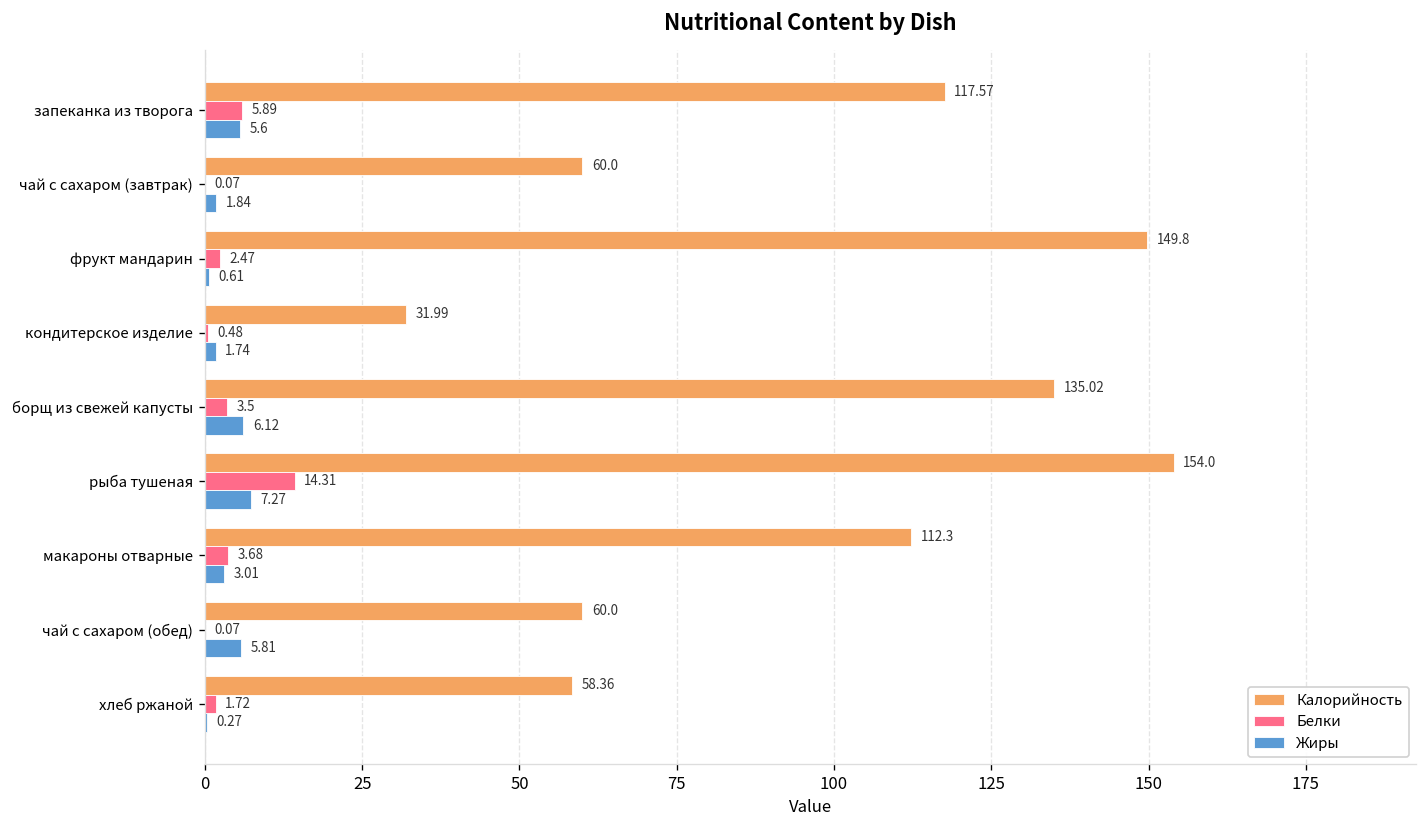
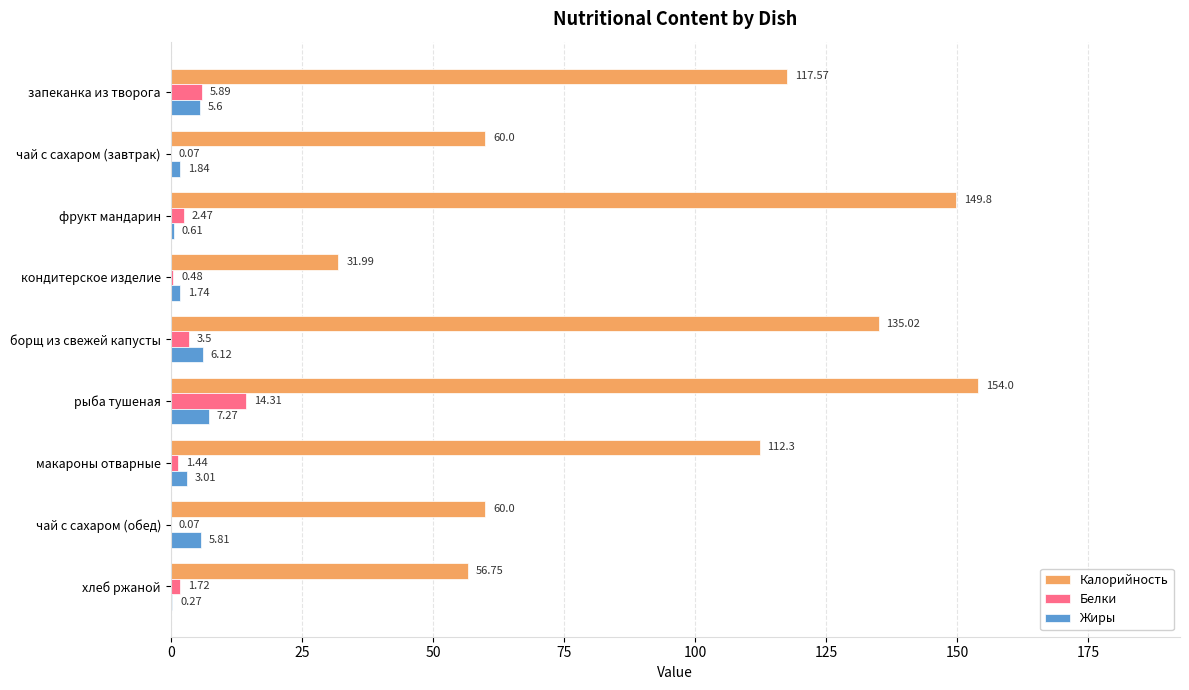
  {
    "Калорийность": {
      "запеканка из творога": 117.57,
      "чай с сахаром (завтрак)": 60.0,
      "фрукт мандарин": 149.8,
      "кондитерское изделие": 31.99,
      "борщ из свежей капусты": 135.02,
      "рыба тушеная": 154.0,
      "макароны отварные": 112.3,
      "чай с сахаром (обед)": 60.0,
-     "хлеб ржаной": 58.36
+     "хлеб ржаной": 56.75
    },
    "Белки": {
      "запеканка из творога": 5.89,
      "чай с сахаром (завтрак)": 0.07,
      "фрукт мандарин": 2.47,
      "кондитерское изделие": 0.48,
      "борщ из свежей капусты": 3.5,
      "рыба тушеная": 14.31,
-     "макароны отварные": 3.68,
+     "макароны отварные": 1.44,
      "чай с сахаром (обед)": 0.07,
      "хлеб ржаной": 1.72
    },
    "Жиры": {
      "запеканка из творога": 5.6,
      "чай с сахаром (завтрак)": 1.84,
      "фрукт мандарин": 0.61,
      "кондитерское изделие": 1.74,
      "борщ из свежей капусты": 6.12,
      "рыба тушеная": 7.27,
      "макароны отварные": 3.01,
      "чай с сахаром (обед)": 5.81,
      "хлеб ржаной": 0.27
    }
  }
